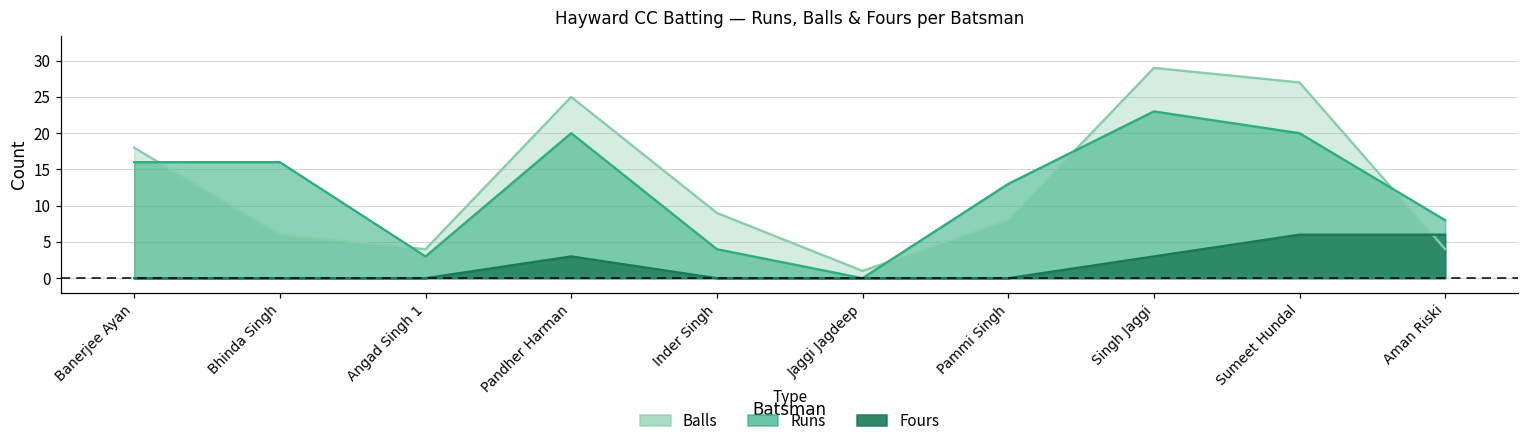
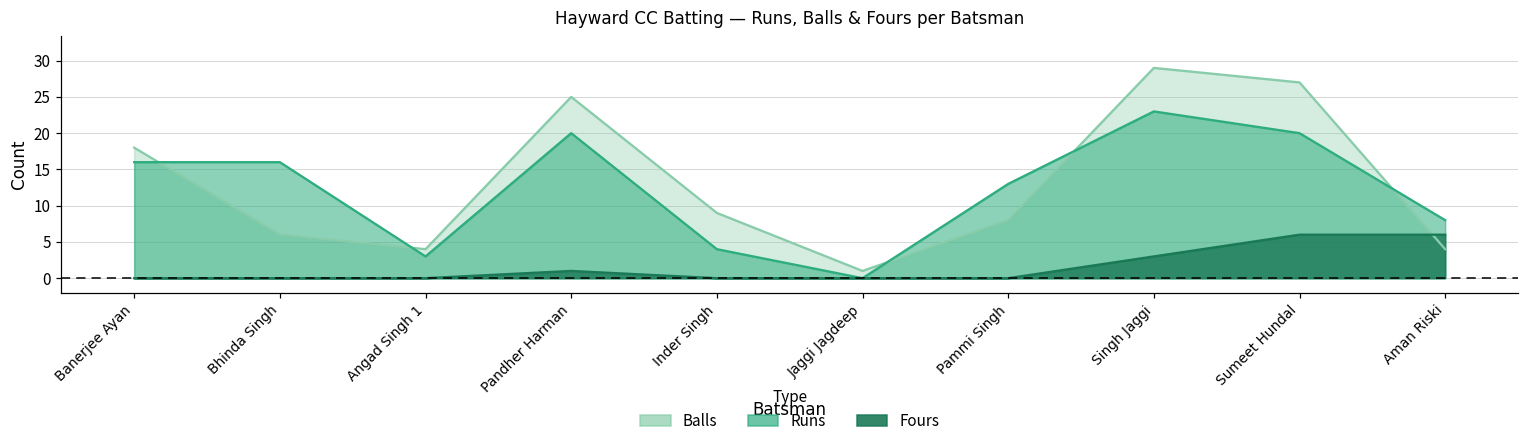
  {
    "Balls": {
      "Banerjee Ayan": 18,
      "Bhinda Singh": 6,
      "Angad Singh 1": 4,
      "Pandher Harman": 25,
      "Inder Singh": 9,
      "Jaggi Jagdeep": 1,
      "Pammi Singh": 8,
      "Singh Jaggi": 29,
      "Sumeet Hundal": 27,
      "Aman Riski": 4
    },
    "Runs": {
      "Banerjee Ayan": 16,
      "Bhinda Singh": 16,
      "Angad Singh 1": 3,
      "Pandher Harman": 20,
      "Inder Singh": 4,
      "Pammi Singh": 13,
      "Singh Jaggi": 23,
      "Sumeet Hundal": 20,
      "Aman Riski": 8
    },
    "Fours": {
      "Banerjee Ayan": 0,
      "Bhinda Singh": 0,
      "Angad Singh 1": 0,
-     "Pandher Harman": 3,
+     "Pandher Harman": 1,
      "Inder Singh": 0,
      "Pammi Singh": 0,
      "Singh Jaggi": 3,
      "Sumeet Hundal": 6,
      "Aman Riski": 6
    }
  }
